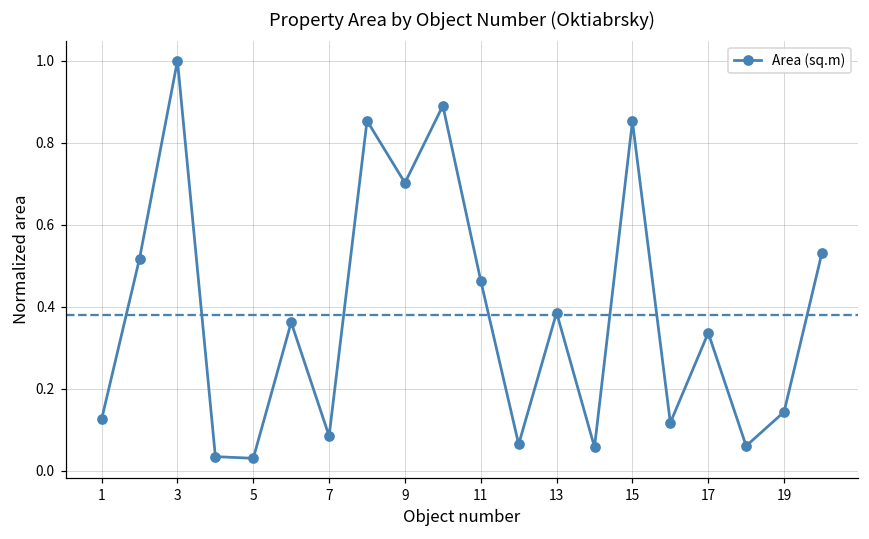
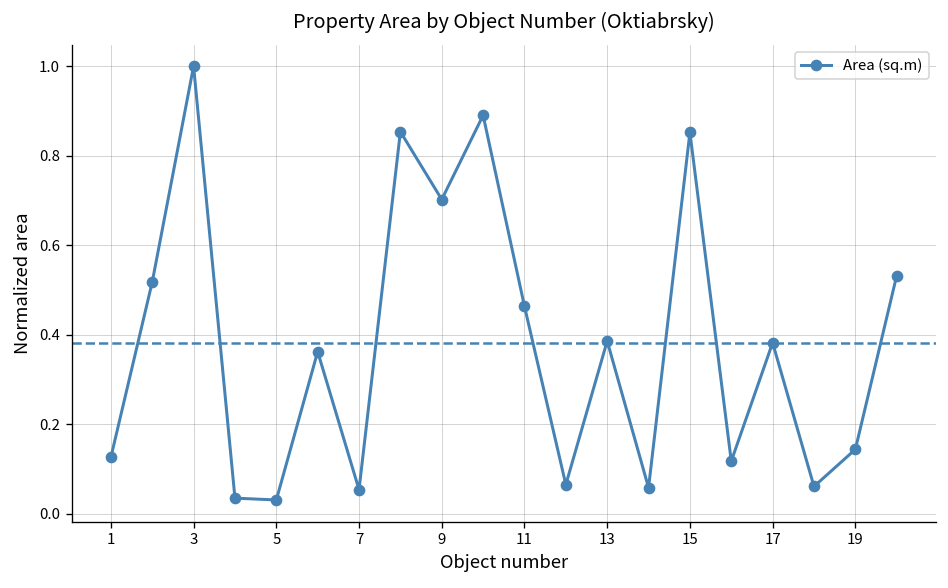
  {
    "1": 0.13,
    "3": 1.00,
    "5": 0.03,
-   "7": 0.08,
+   "7": 0.05,
    "9": 0.70,
    "11": 0.46,
    "13": 0.39,
    "15": 0.85,
-   "17": 0.34,
+   "17": 0.38,
    "19": 0.14
  }
